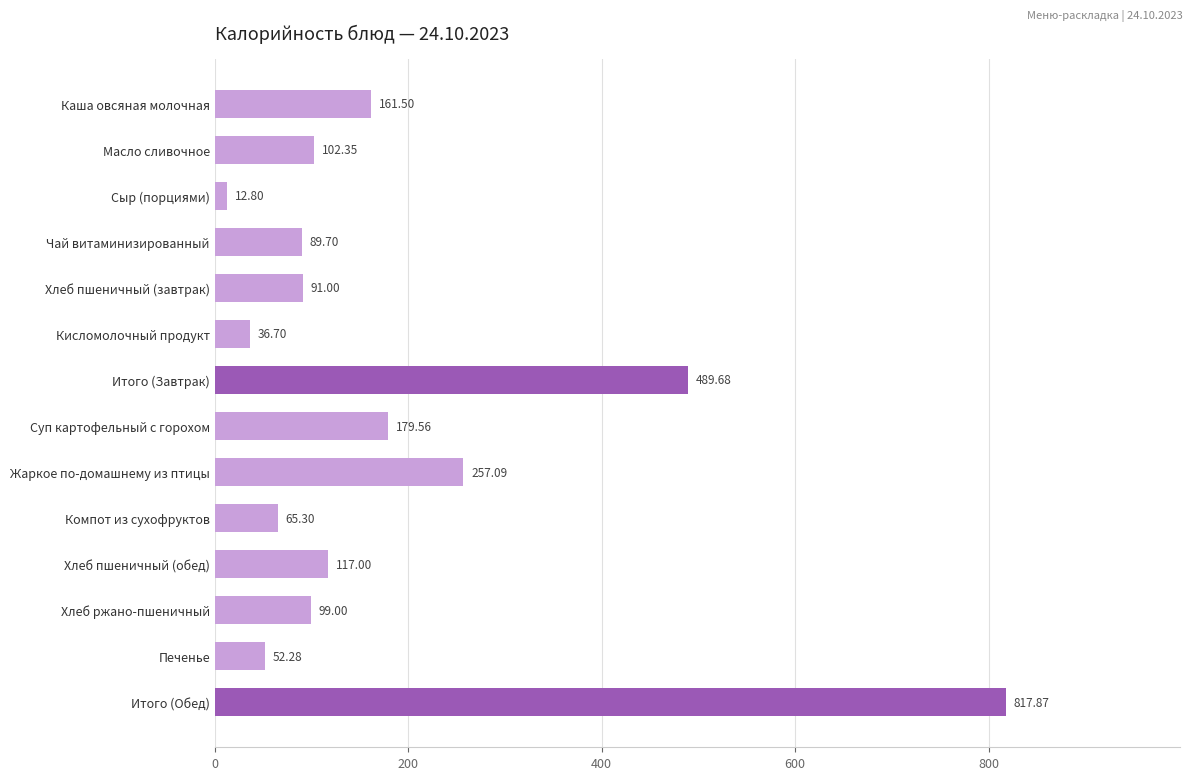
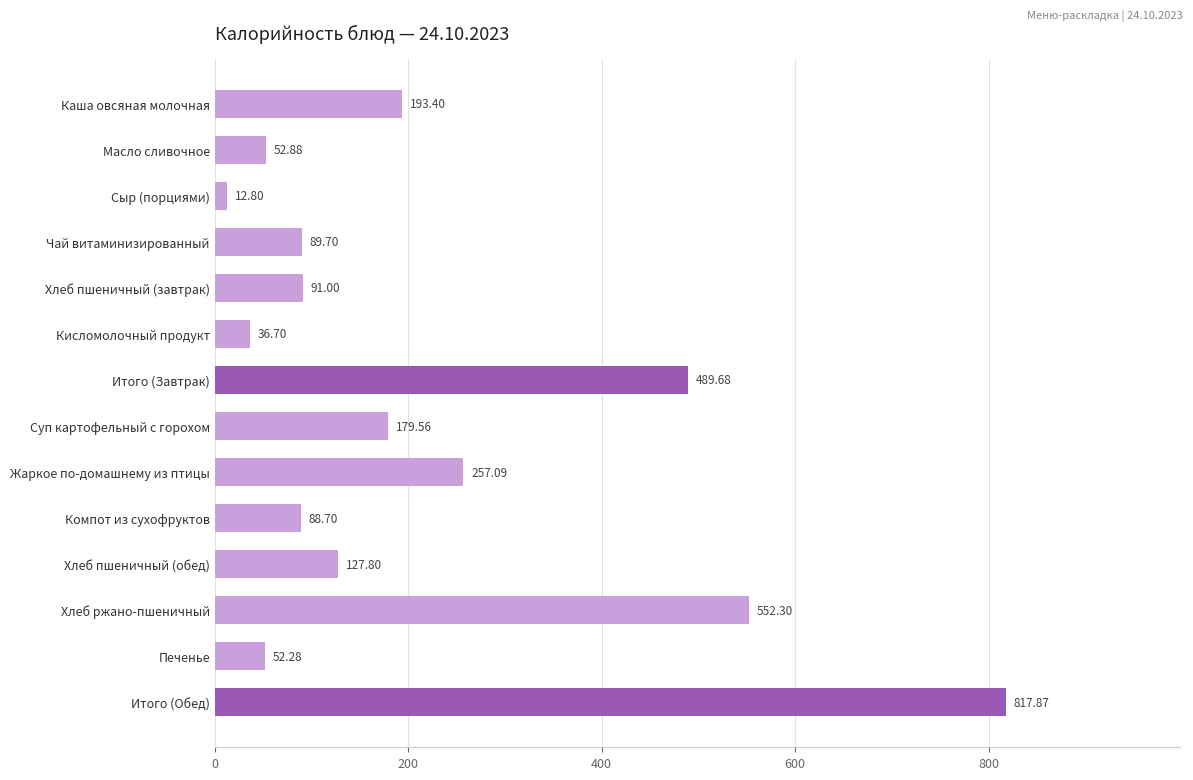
  {
-   "Каша овсяная молочная": 161.50,
-   "Масло сливочное": 102.35,
+   "Каша овсяная молочная": 193.40,
+   "Масло сливочное": 52.88,
    "Сыр (порциями)": 12.80,
    "Чай витаминизированный": 89.70,
    "Хлеб пшеничный (завтрак)": 91.00,
    "Кисломолочный продукт": 36.70,
    "Итого (Завтрак)": 489.68,
    "Суп картофельный с горохом": 179.56,
    "Жаркое по-домашнему из птицы": 257.09,
-   "Компот из сухофруктов": 65.30,
-   "Хлеб пшеничный (обед)": 117.00,
-   "Хлеб ржано-пшеничный": 99.00,
+   "Компот из сухофруктов": 88.70,
+   "Хлеб пшеничный (обед)": 127.80,
+   "Хлеб ржано-пшеничный": 552.30,
    "Печенье": 52.28,
    "Итого (Обед)": 817.87
  }
